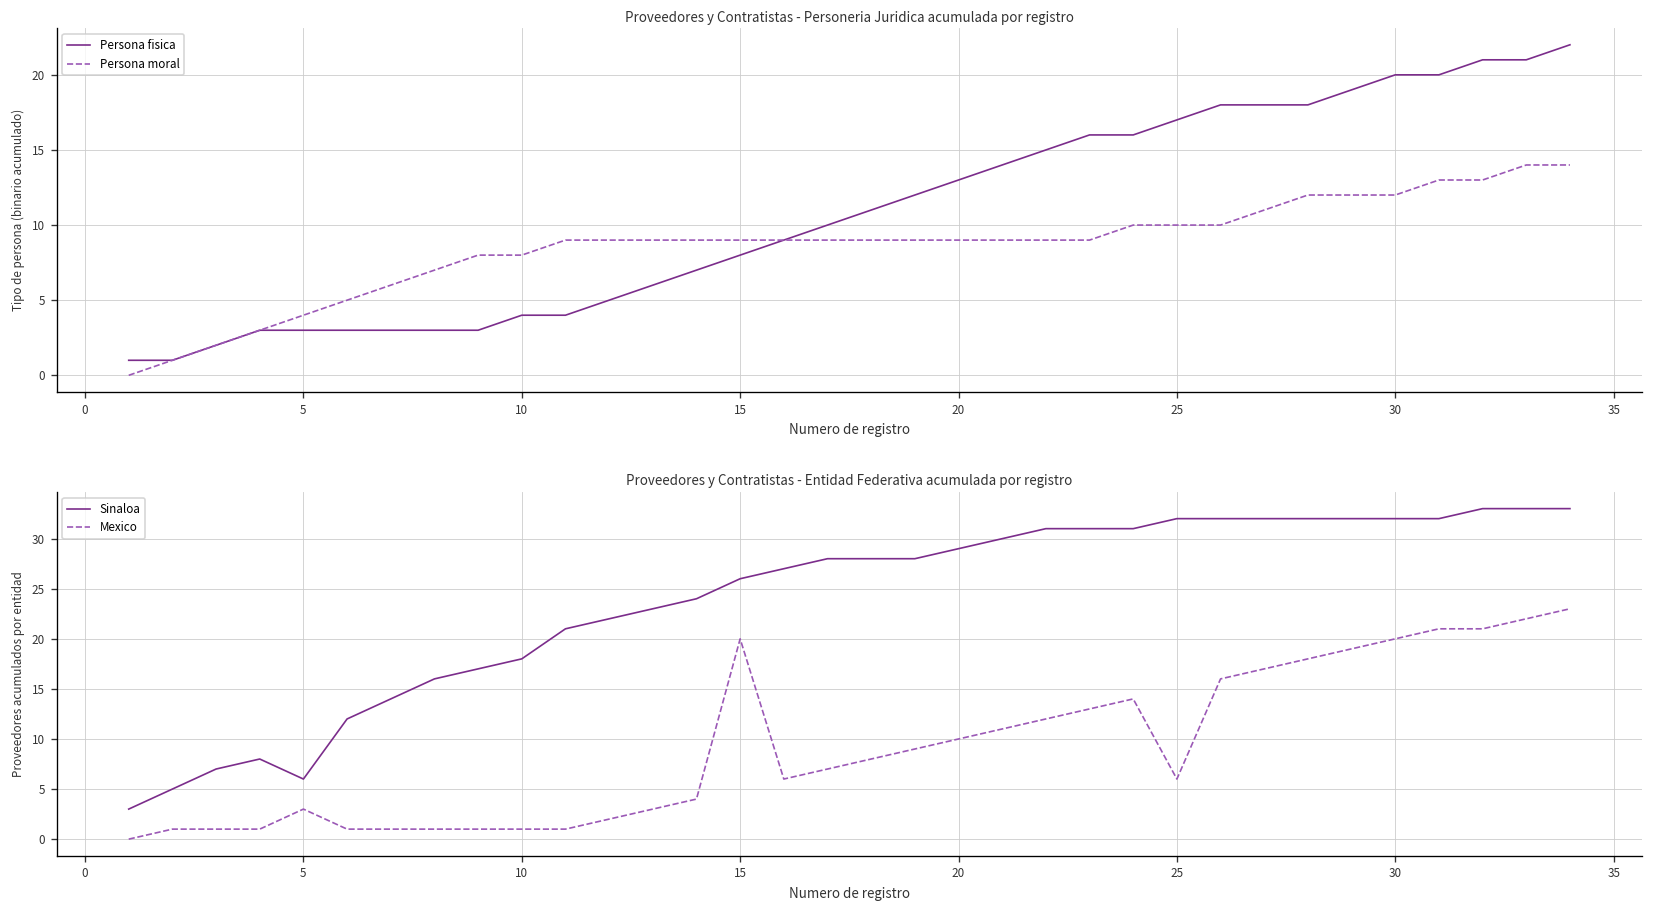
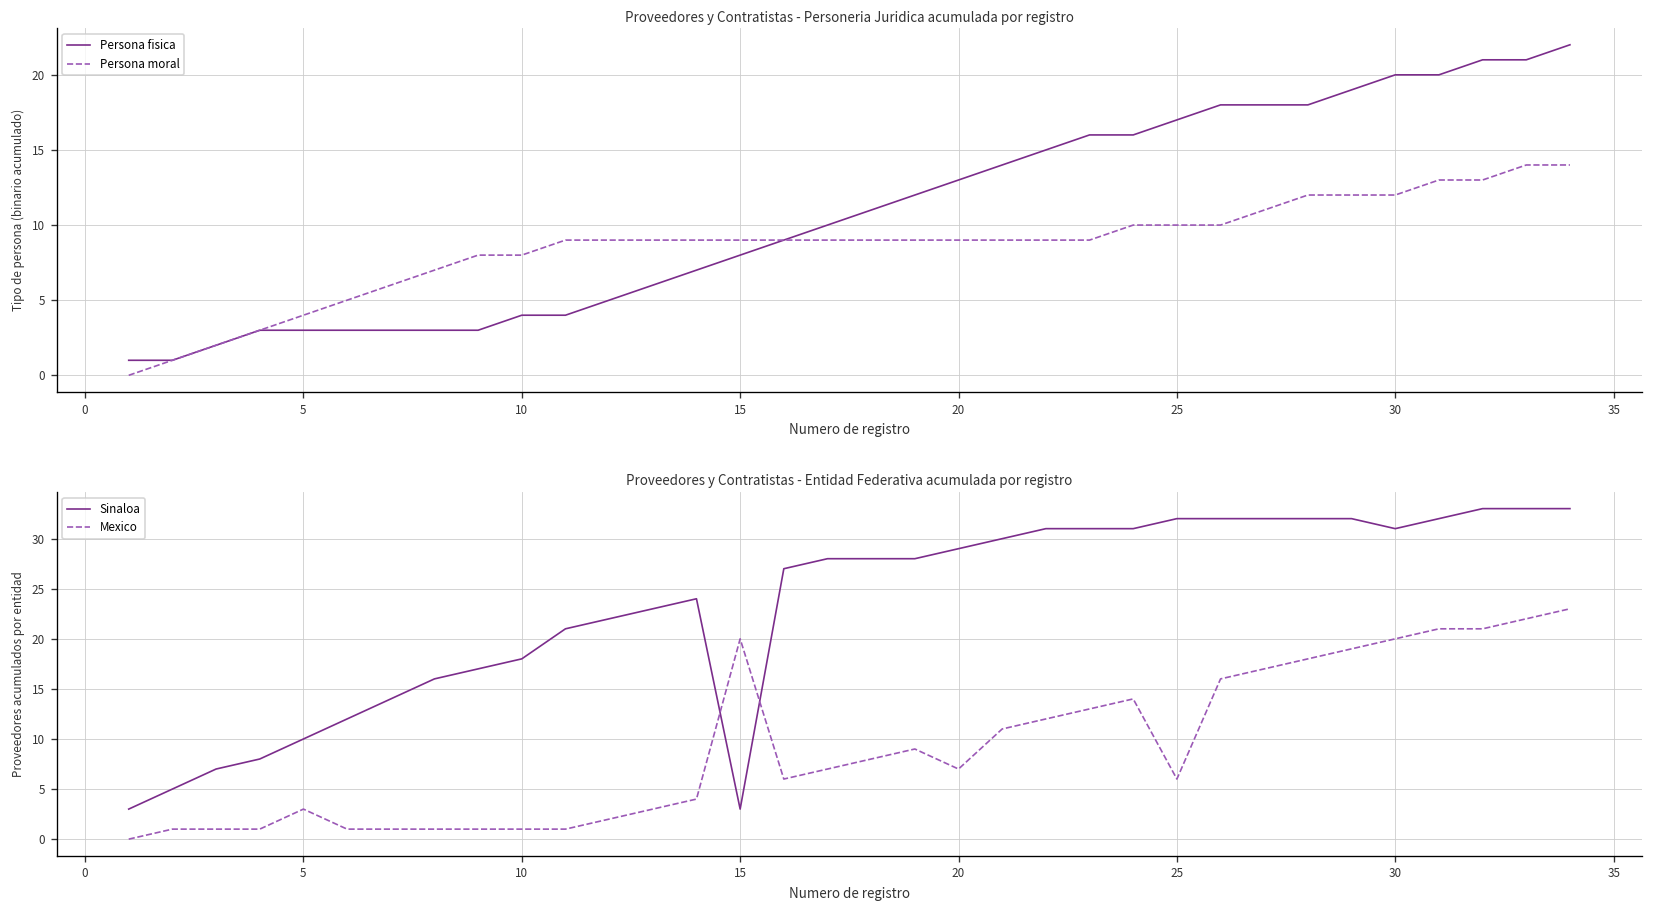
  {
    "Proveedores y Contratistas - Personeria Juridica acumulada por registro": {
      "Persona fisica": {
        "5": 3.0,
        "10": 4.0,
        "15": 8.0,
        "20": 13.0,
        "25": 17.0,
        "30": 20.0
      },
      "Persona moral": {
        "5": 4.0,
        "10": 8.0,
        "15": 9.0,
        "20": 9.0,
        "25": 10.0,
        "30": 12.0
      }
    },
    "Proveedores y Contratistas - Entidad Federativa acumulada por registro": {
      "Sinaloa": {
-       "5": 6,
+       "5": 10,
        "10": 18,
-       "15": 26,
+       "15": 3,
        "20": 29,
        "25": 32,
-       "30": 32
+       "30": 31
      },
      "Mexico": {
        "5": 3,
        "10": 1,
        "15": 20,
-       "20": 10,
+       "20": 7,
        "25": 6,
        "30": 20
      }
    }
  }
